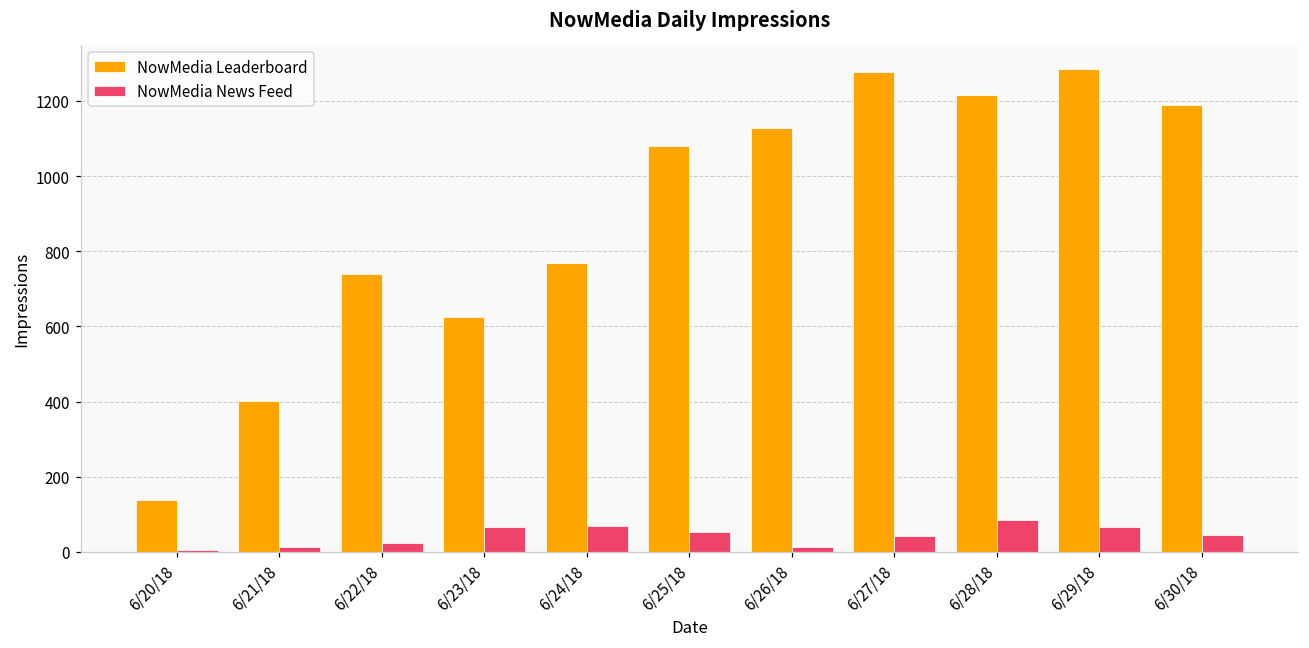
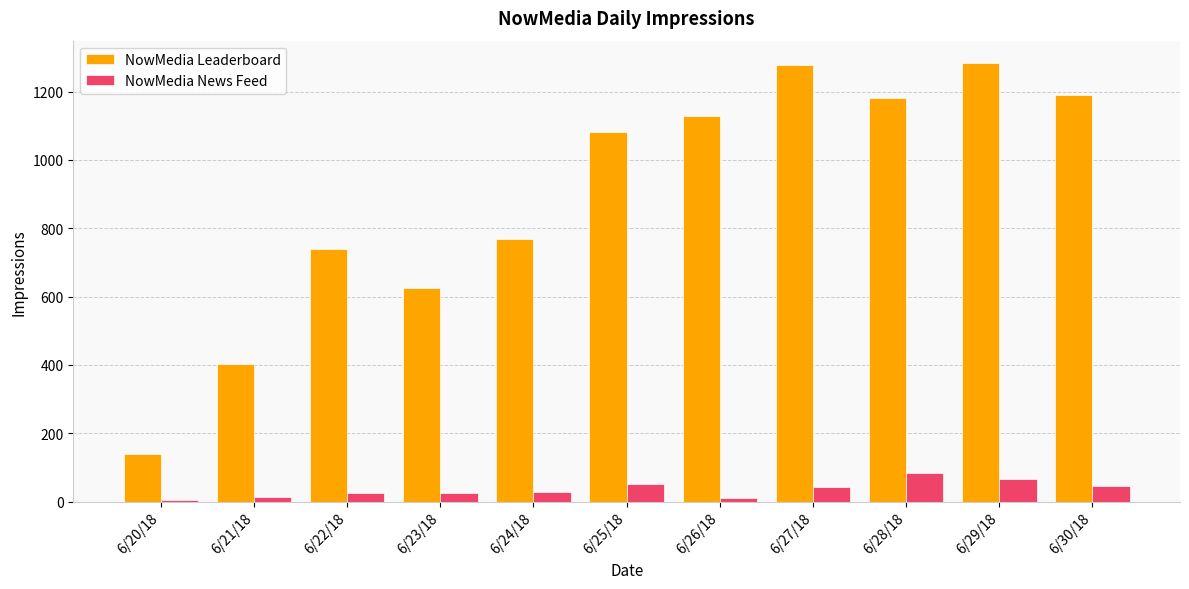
  {
    "NowMedia Leaderboard": {
      "6/20/18": 140,
      "6/21/18": 400,
      "6/22/18": 740,
      "6/23/18": 620,
      "6/24/18": 770,
      "6/25/18": 1080,
      "6/26/18": 1130,
      "6/27/18": 1280,
-     "6/28/18": 1220,
+     "6/28/18": 1180,
      "6/29/18": 1290,
      "6/30/18": 1190
    },
    "NowMedia News Feed": {
      "6/21/18": 10,
      "6/22/18": 20,
-     "6/23/18": 70,
-     "6/24/18": 70,
+     "6/23/18": 20,
+     "6/24/18": 30,
      "6/25/18": 50,
      "6/26/18": 10,
      "6/27/18": 40,
      "6/28/18": 90,
      "6/29/18": 70,
      "6/30/18": 50
    }
  }
